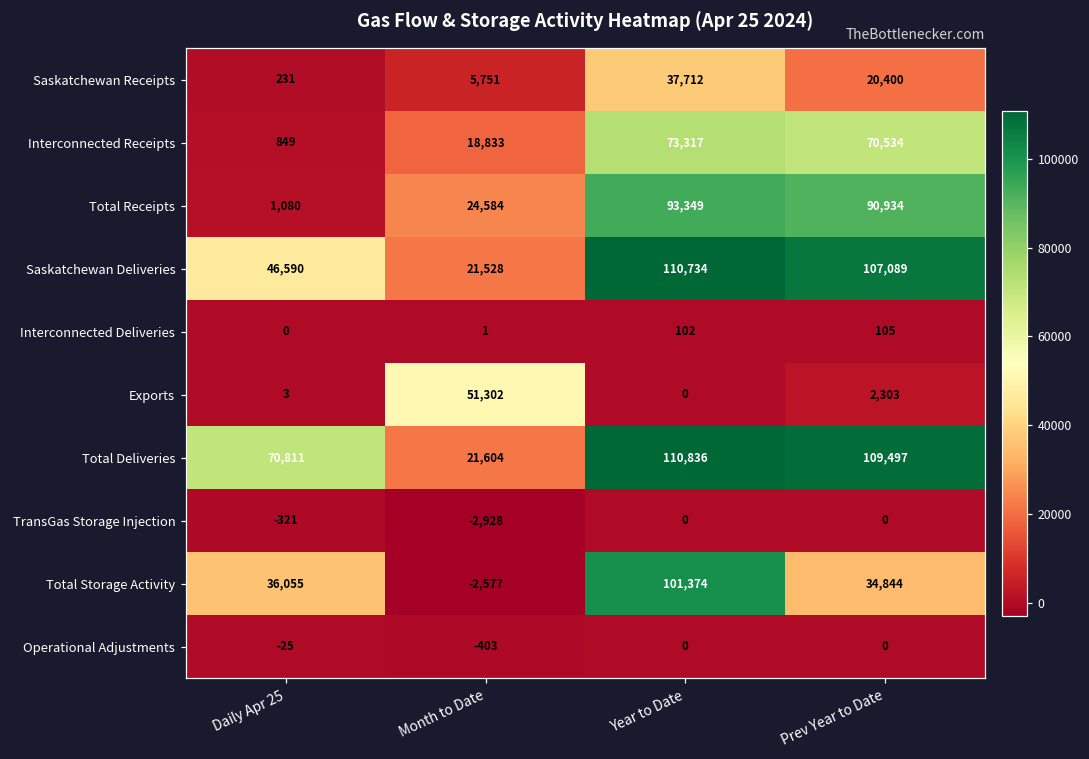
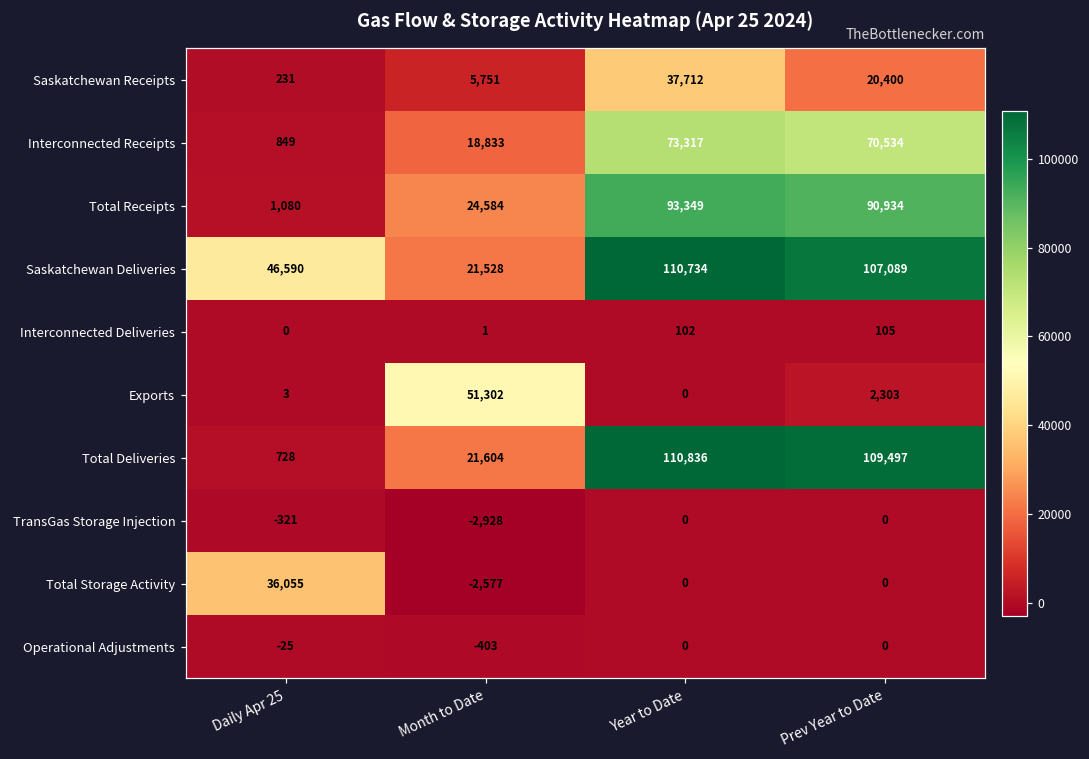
  {
    "Saskatchewan Receipts": {
      "Daily Apr 25": "231",
      "Month to Date": "5,751",
      "Year to Date": "37,712",
      "Prev Year to Date": "20,400"
    },
    "Interconnected Receipts": {
      "Daily Apr 25": "849",
      "Month to Date": "18,833",
      "Year to Date": "73,317",
      "Prev Year to Date": "70,534"
    },
    "Total Receipts": {
      "Daily Apr 25": "1,080",
      "Month to Date": "24,584",
      "Year to Date": "93,349",
      "Prev Year to Date": "90,934"
    },
    "Saskatchewan Deliveries": {
      "Daily Apr 25": "46,590",
      "Month to Date": "21,528",
      "Year to Date": "110,734",
      "Prev Year to Date": "107,089"
    },
    "Interconnected Deliveries": {
      "Daily Apr 25": "0",
      "Month to Date": "1",
      "Year to Date": "102",
      "Prev Year to Date": "105"
    },
    "Exports": {
      "Daily Apr 25": "3",
      "Month to Date": "51,302",
      "Year to Date": "0",
      "Prev Year to Date": "2,303"
    },
    "Total Deliveries": {
-     "Daily Apr 25": "70,811",
+     "Daily Apr 25": "728",
      "Month to Date": "21,604",
      "Year to Date": "110,836",
      "Prev Year to Date": "109,497"
    },
    "TransGas Storage Injection": {
      "Daily Apr 25": "-321",
      "Month to Date": "-2,928",
      "Year to Date": "0",
      "Prev Year to Date": "0"
    },
    "Total Storage Activity": {
      "Daily Apr 25": "36,055",
      "Month to Date": "-2,577",
-     "Year to Date": "101,374",
-     "Prev Year to Date": "34,844"
+     "Year to Date": "0",
+     "Prev Year to Date": "0"
    },
    "Operational Adjustments": {
      "Daily Apr 25": "-25",
      "Month to Date": "-403",
      "Year to Date": "0",
      "Prev Year to Date": "0"
    }
  }
